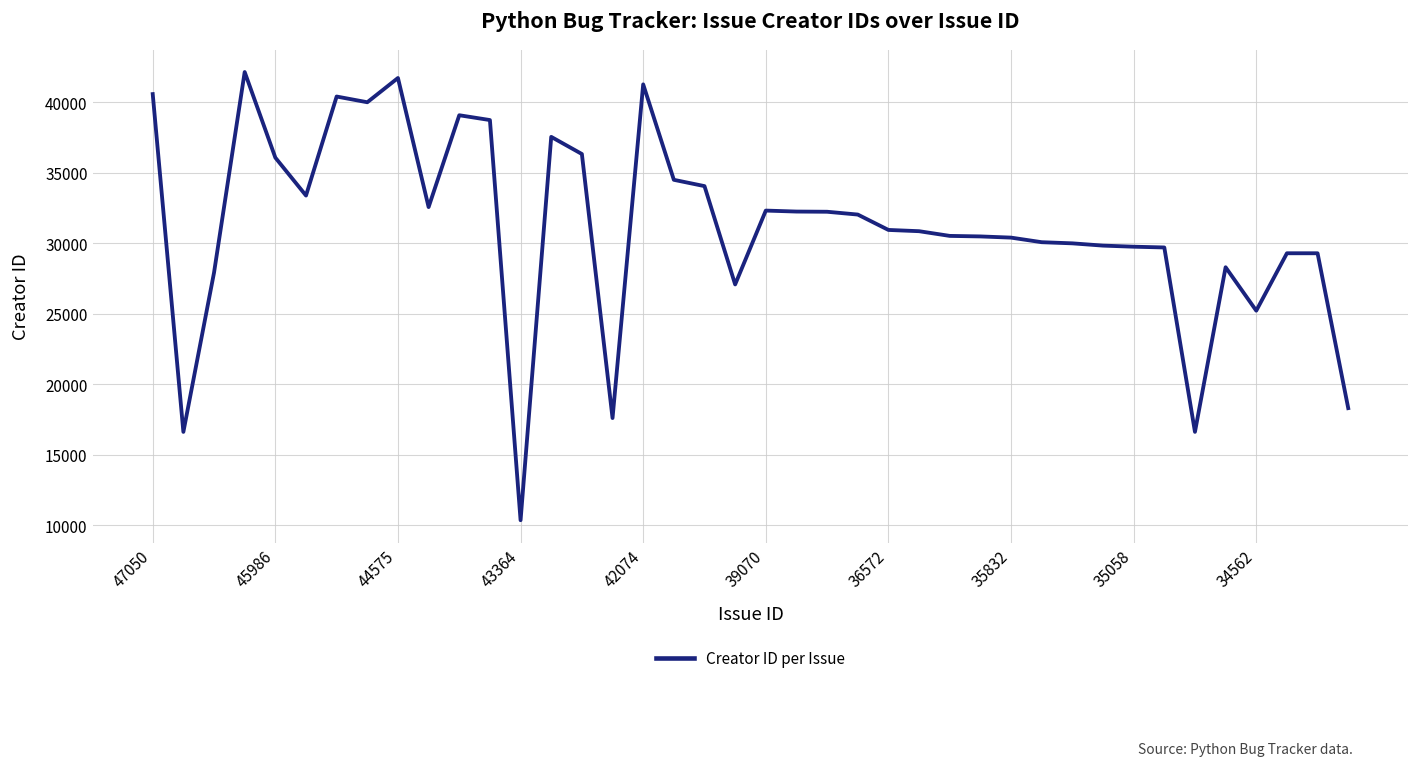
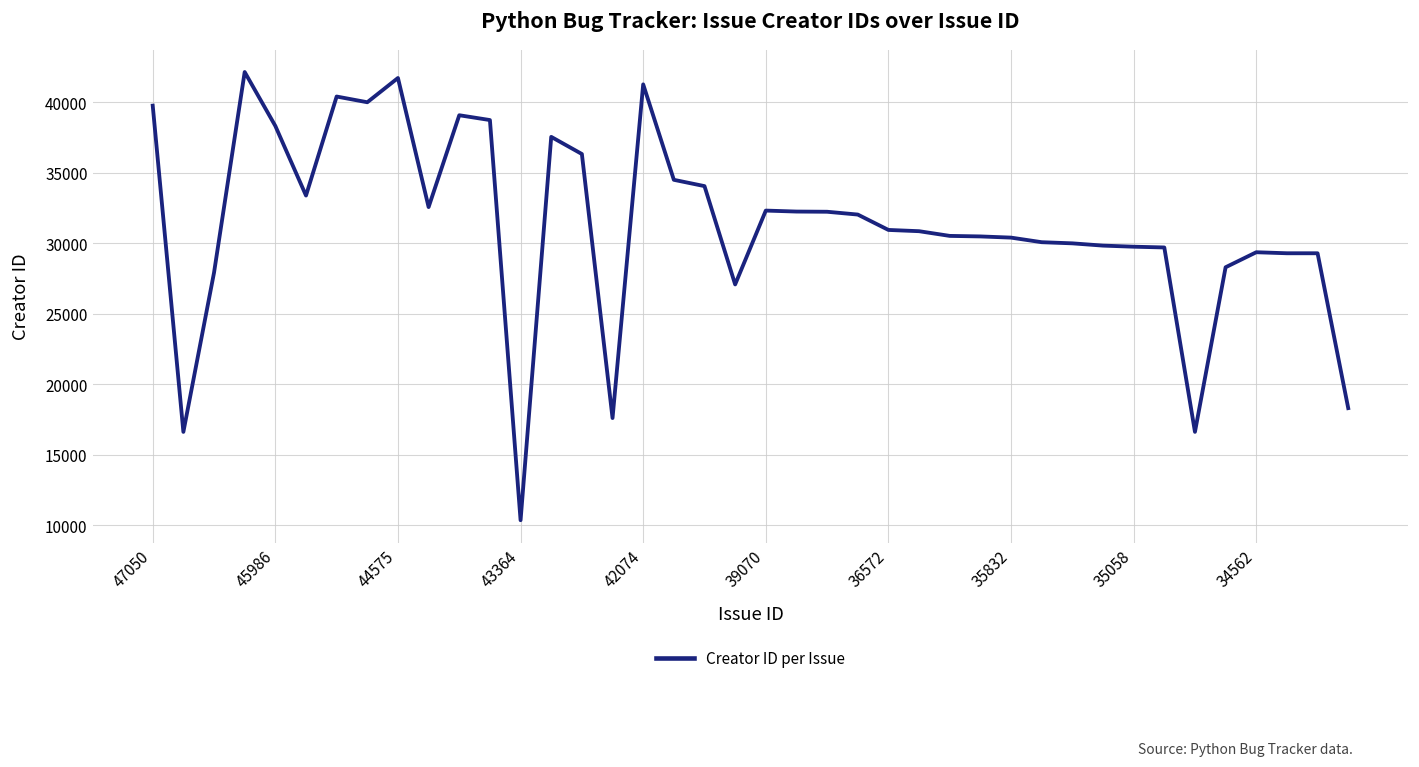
  {
-   "47050": 40600,
-   "45986": 36100,
+   "47050": 39800,
+   "45986": 38300,
    "44575": 41700,
    "43364": 10400,
    "42074": 41300,
    "39070": 32300,
    "36572": 30900,
    "35832": 30400,
    "35058": 29800,
-   "34562": 25200
+   "34562": 29400
  }
